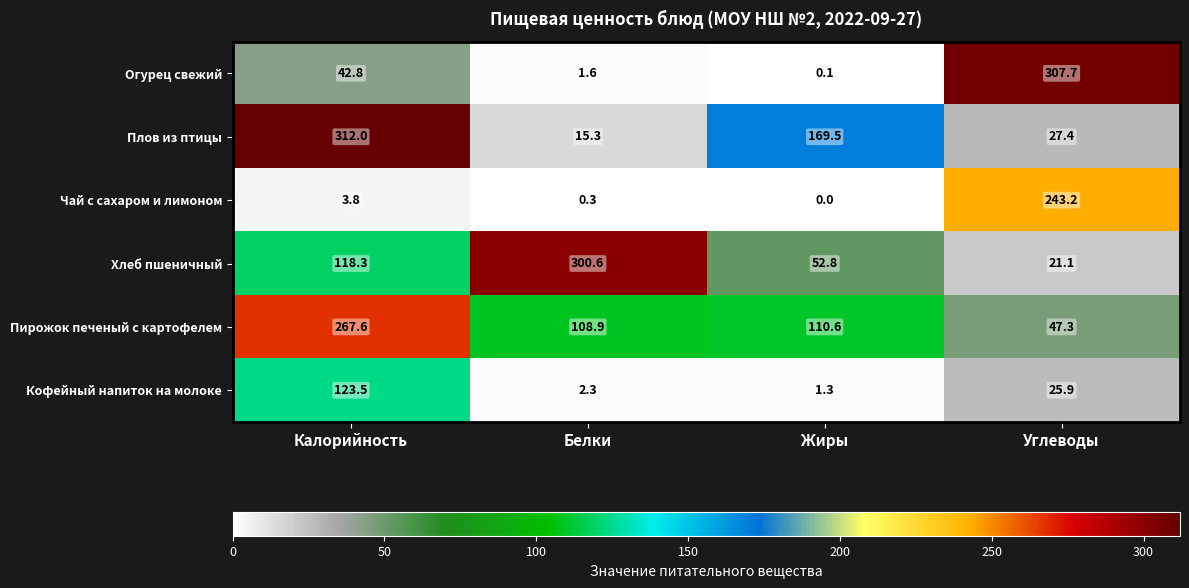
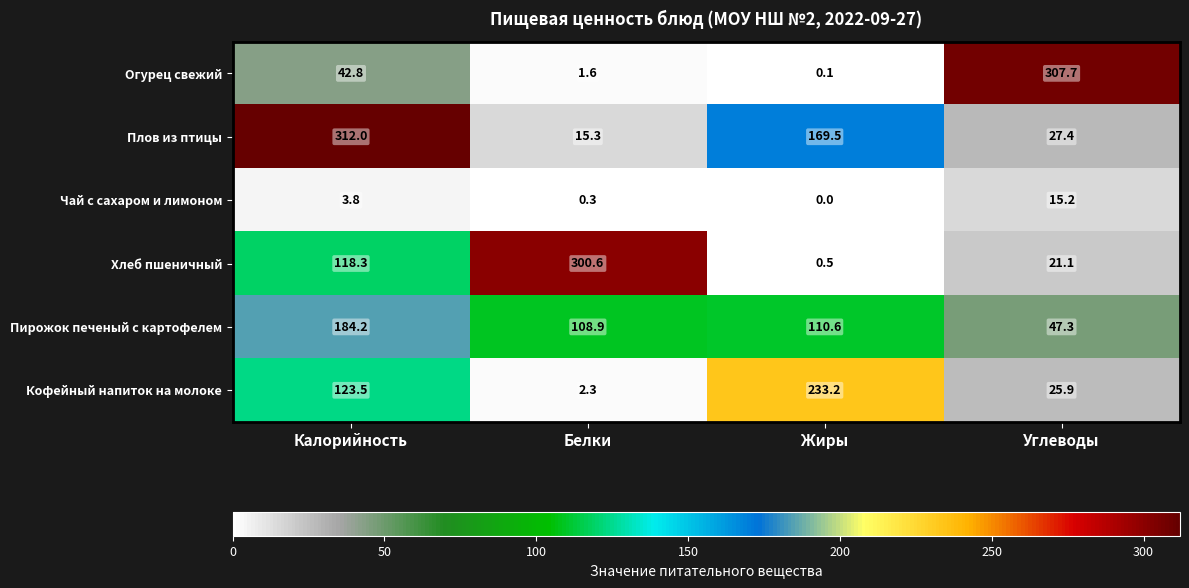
  {
    "Чай с сахаром и лимоном": {
-     "Углеводы": 243.2
+     "Углеводы": 15.2
    },
    "Хлеб пшеничный": {
-     "Жиры": 52.8
+     "Жиры": 0.5
    },
    "Пирожок печеный с картофелем": {
-     "Калорийность": 267.6
+     "Калорийность": 184.2
    },
    "Кофейный напиток на молоке": {
-     "Жиры": 1.3
+     "Жиры": 233.2
    }
  }
